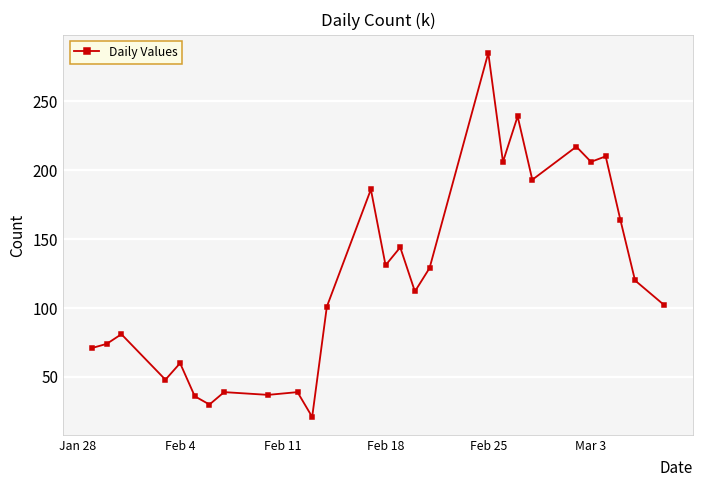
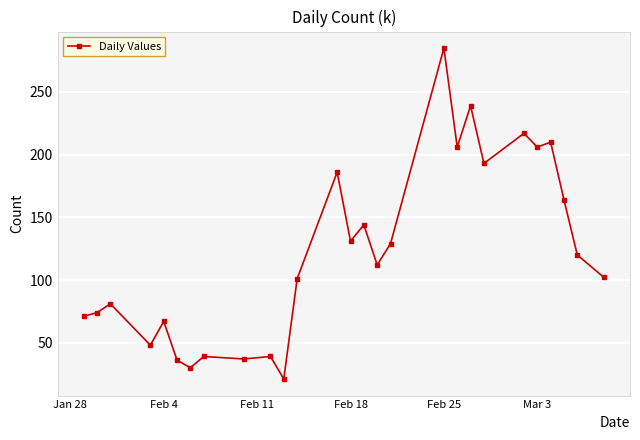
  {
-   "Feb 4": 60,
+   "Feb 4": 67,
    "Feb 18": 131,
    "Feb 25": 285,
    "Mar 3": 206
  }
